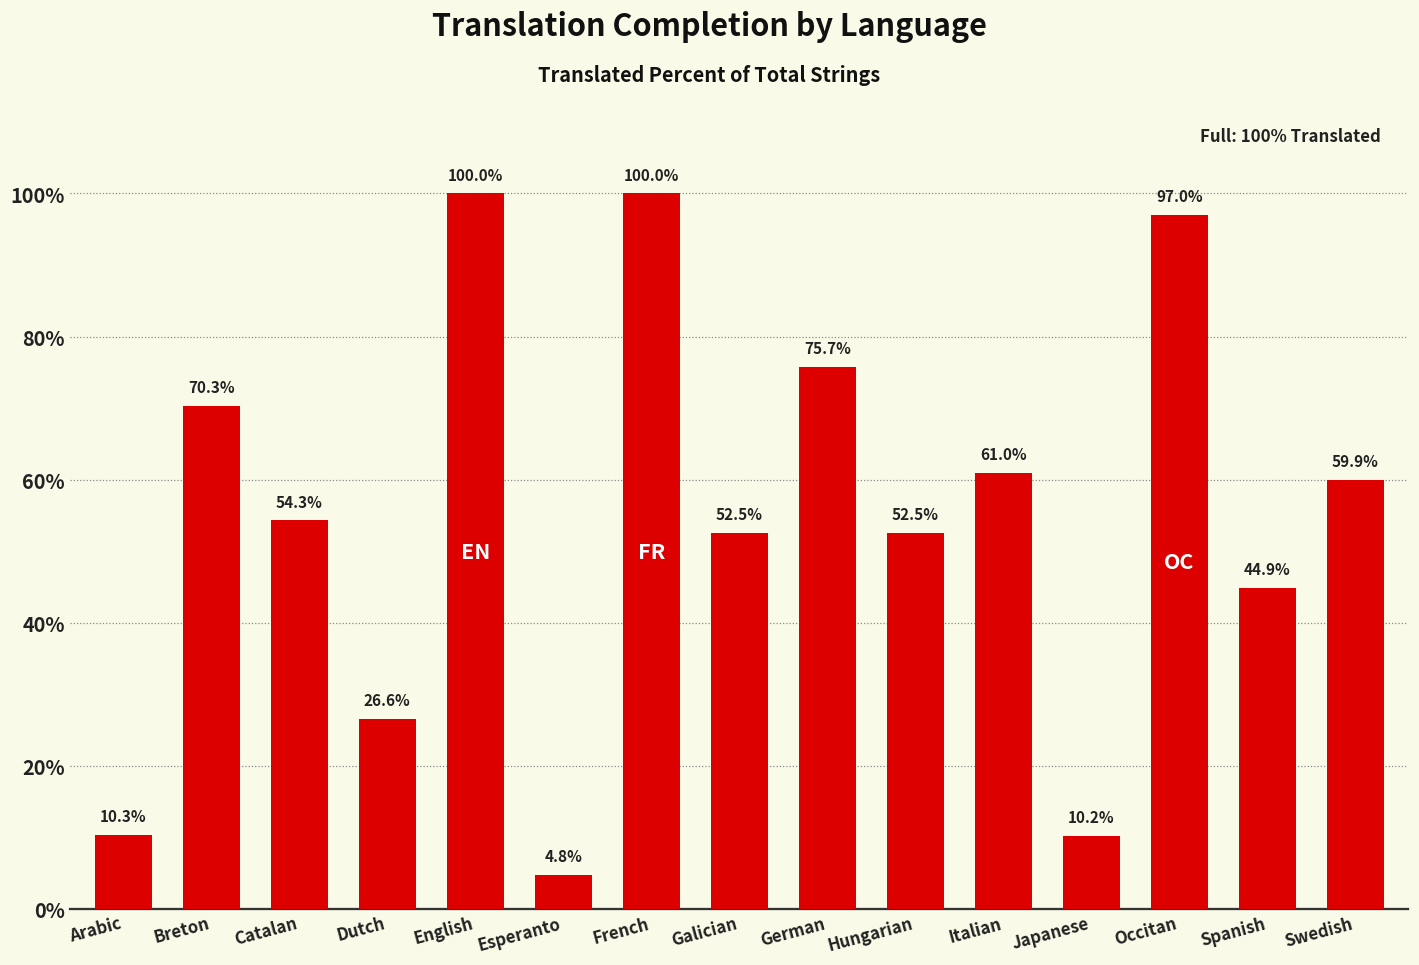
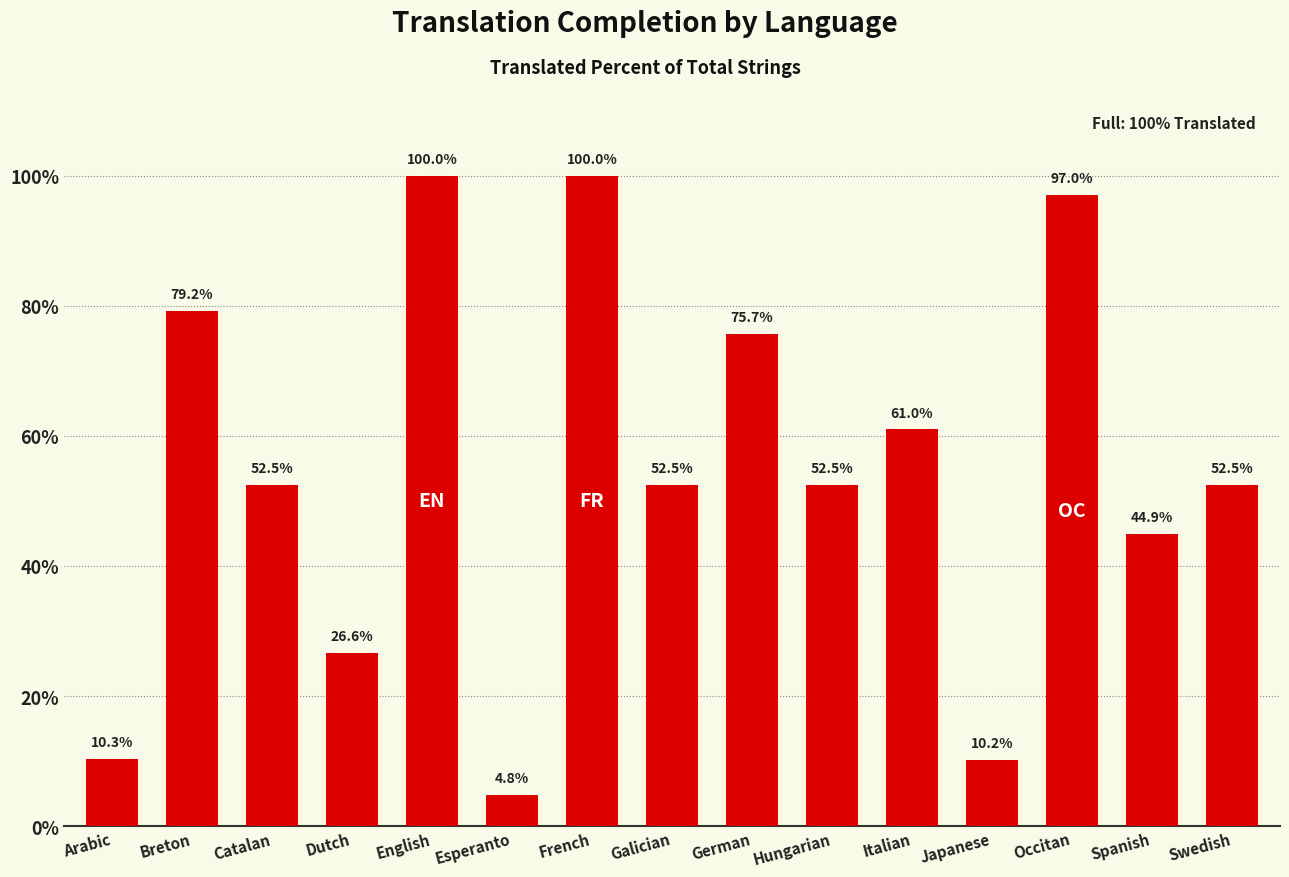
  {
    "Arabic": "10.3%",
-   "Breton": "70.3%",
-   "Catalan": "54.3%",
+   "Breton": "79.2%",
+   "Catalan": "52.5%",
    "Dutch": "26.6%",
    "English": "100.0%",
    "Esperanto": "4.8%",
    "French": "100.0%",
    "Galician": "52.5%",
    "German": "75.7%",
    "Hungarian": "52.5%",
    "Italian": "61.0%",
    "Japanese": "10.2%",
    "Occitan": "97.0%",
    "Spanish": "44.9%",
-   "Swedish": "59.9%"
+   "Swedish": "52.5%"
  }
